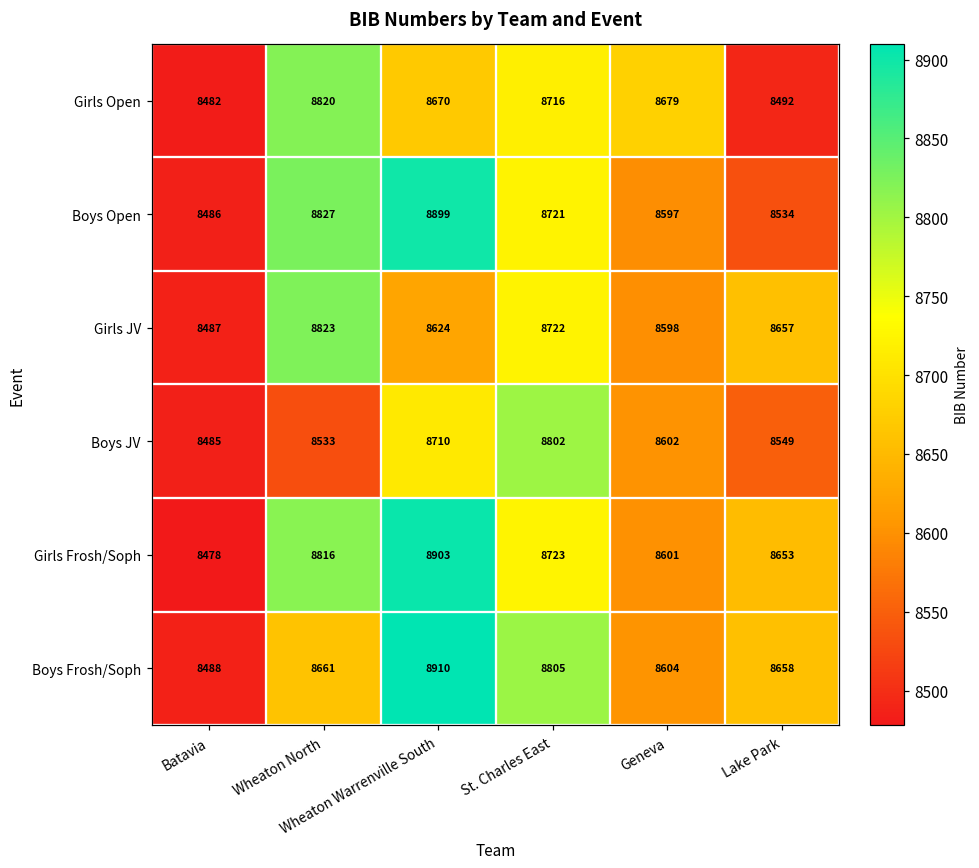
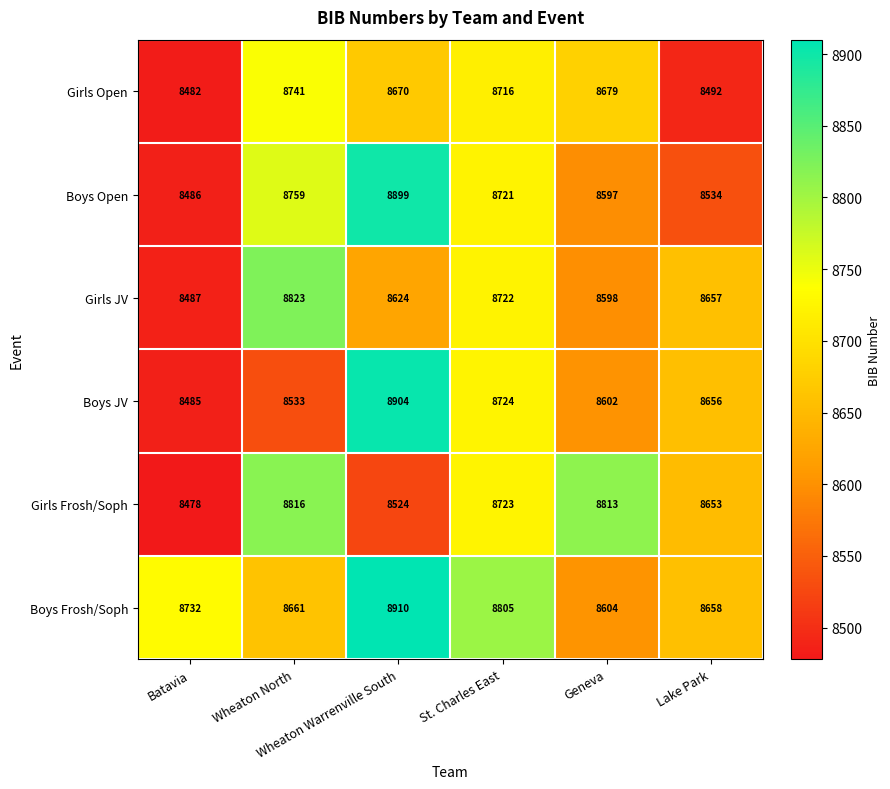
  {
    "Girls Open": {
      "Batavia": 8482,
-     "Wheaton North": 8820,
+     "Wheaton North": 8741,
      "Wheaton Warrenville South": 8670,
      "St. Charles East": 8716,
      "Geneva": 8679,
      "Lake Park": 8492
    },
    "Boys Open": {
      "Batavia": 8486,
-     "Wheaton North": 8827,
+     "Wheaton North": 8759,
      "Wheaton Warrenville South": 8899,
      "St. Charles East": 8721,
      "Geneva": 8597,
      "Lake Park": 8534
    },
    "Girls JV": {
      "Batavia": 8487,
      "Wheaton North": 8823,
      "Wheaton Warrenville South": 8624,
      "St. Charles East": 8722,
      "Geneva": 8598,
      "Lake Park": 8657
    },
    "Boys JV": {
      "Batavia": 8485,
      "Wheaton North": 8533,
-     "Wheaton Warrenville South": 8710,
-     "St. Charles East": 8802,
+     "Wheaton Warrenville South": 8904,
+     "St. Charles East": 8724,
      "Geneva": 8602,
-     "Lake Park": 8549
+     "Lake Park": 8656
    },
    "Girls Frosh/Soph": {
      "Batavia": 8478,
      "Wheaton North": 8816,
-     "Wheaton Warrenville South": 8903,
+     "Wheaton Warrenville South": 8524,
      "St. Charles East": 8723,
-     "Geneva": 8601,
+     "Geneva": 8813,
      "Lake Park": 8653
    },
    "Boys Frosh/Soph": {
-     "Batavia": 8488,
+     "Batavia": 8732,
      "Wheaton North": 8661,
      "Wheaton Warrenville South": 8910,
      "St. Charles East": 8805,
      "Geneva": 8604,
      "Lake Park": 8658
    }
  }
